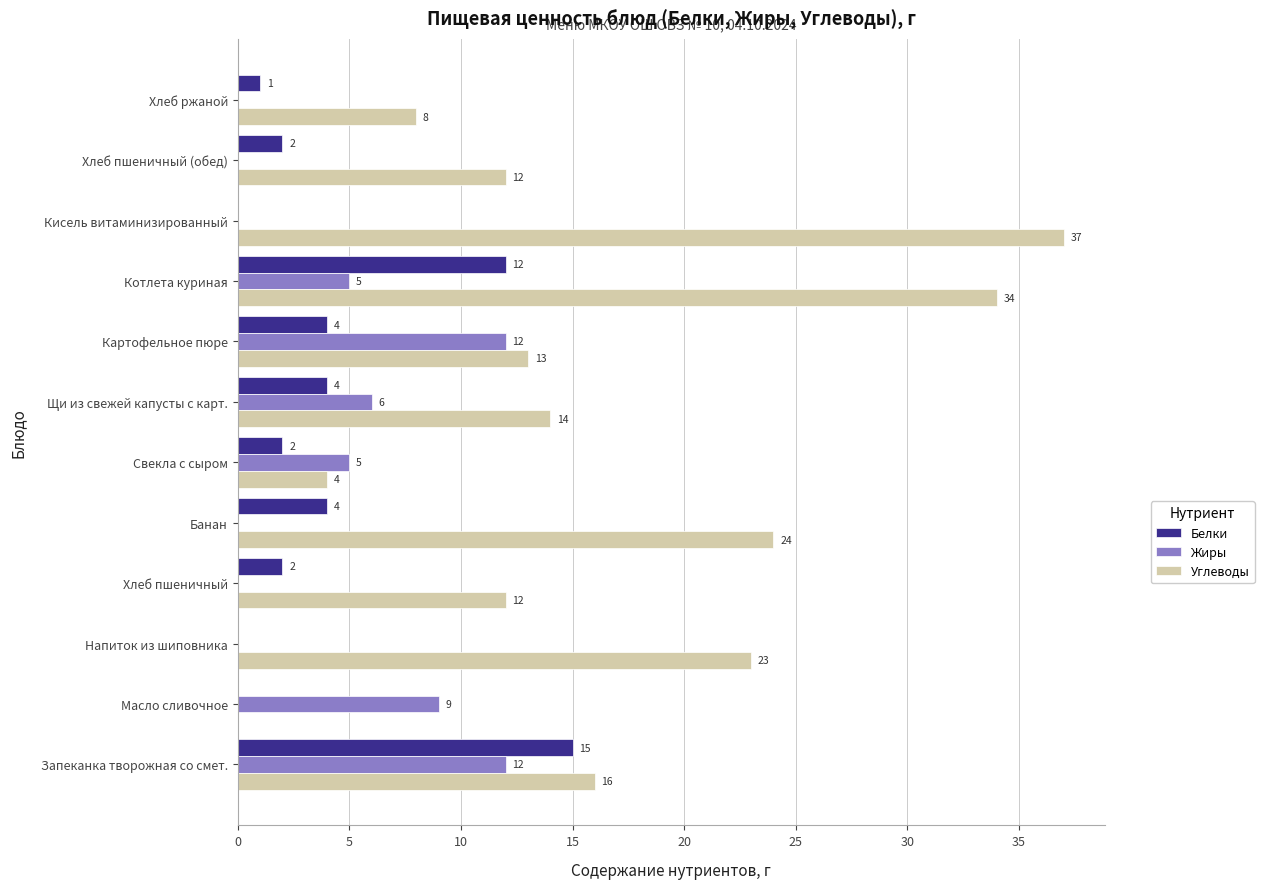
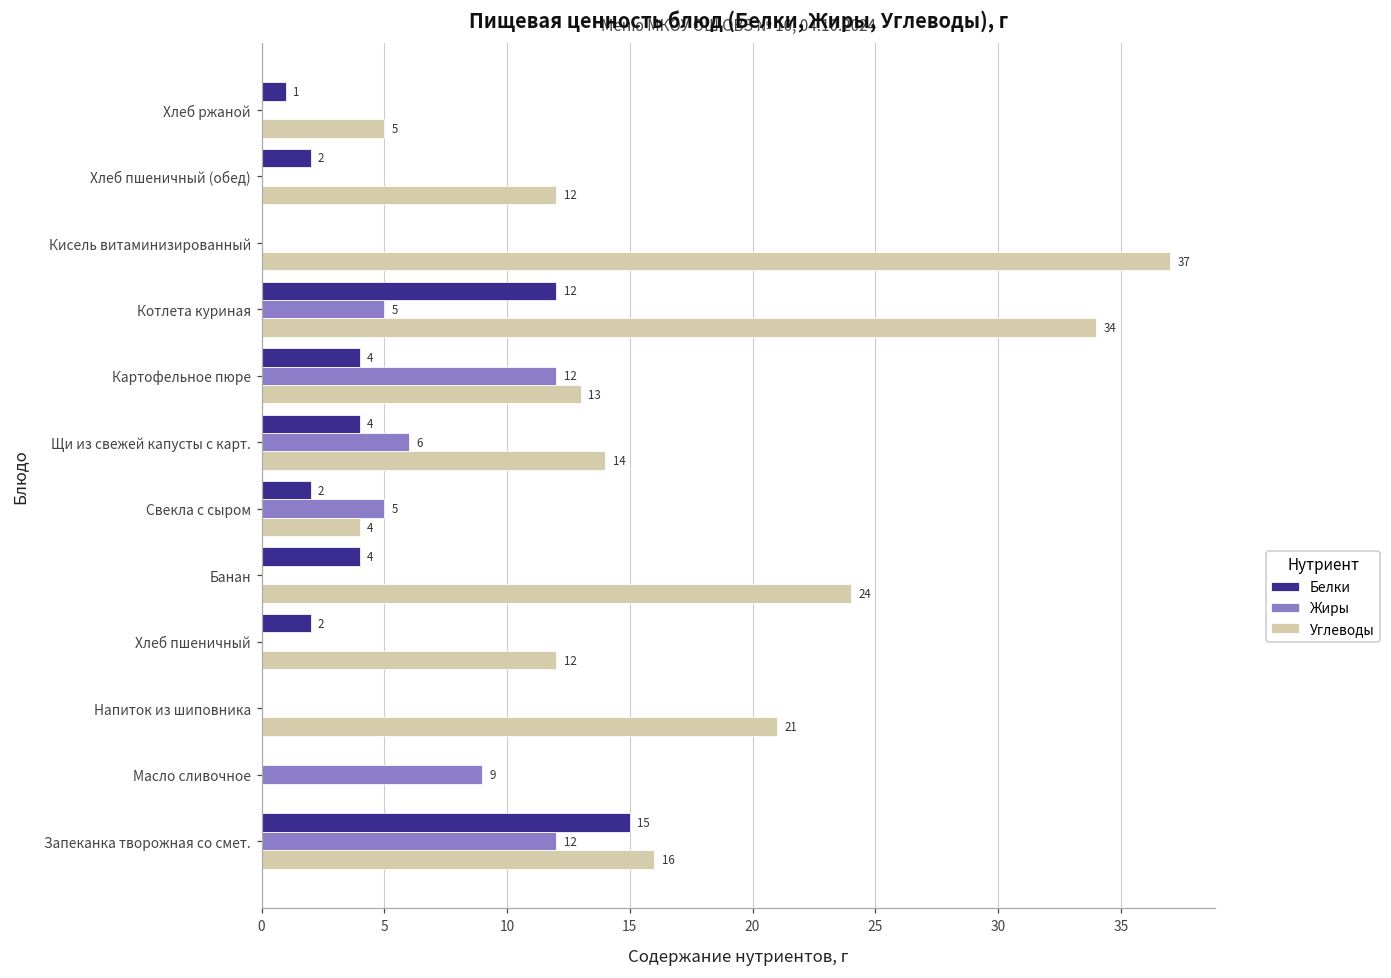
  {
    "Белки": {
      "Хлеб ржаной": 1,
      "Хлеб пшеничный (обед)": 2,
      "Котлета куриная": 12,
      "Картофельное пюре": 4,
      "Щи из свежей капусты с карт.": 4,
      "Свекла с сыром": 2,
      "Банан": 4,
      "Хлеб пшеничный": 2,
      "Запеканка творожная со смет.": 15
    },
    "Жиры": {
      "Котлета куриная": 5,
      "Картофельное пюре": 12,
      "Щи из свежей капусты с карт.": 6,
      "Свекла с сыром": 5,
      "Масло сливочное": 9,
      "Запеканка творожная со смет.": 12
    },
    "Углеводы": {
-     "Хлеб ржаной": 8,
+     "Хлеб ржаной": 5,
      "Хлеб пшеничный (обед)": 12,
      "Кисель витаминизированный": 37,
      "Котлета куриная": 34,
      "Картофельное пюре": 13,
      "Щи из свежей капусты с карт.": 14,
      "Свекла с сыром": 4,
      "Банан": 24,
      "Хлеб пшеничный": 12,
-     "Напиток из шиповника": 23,
+     "Напиток из шиповника": 21,
      "Запеканка творожная со смет.": 16
    }
  }
